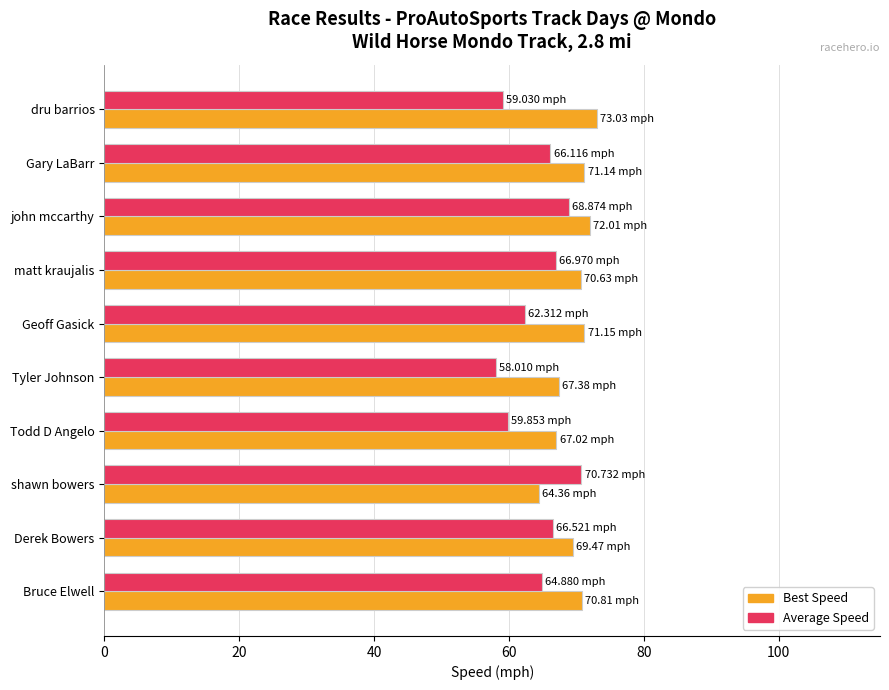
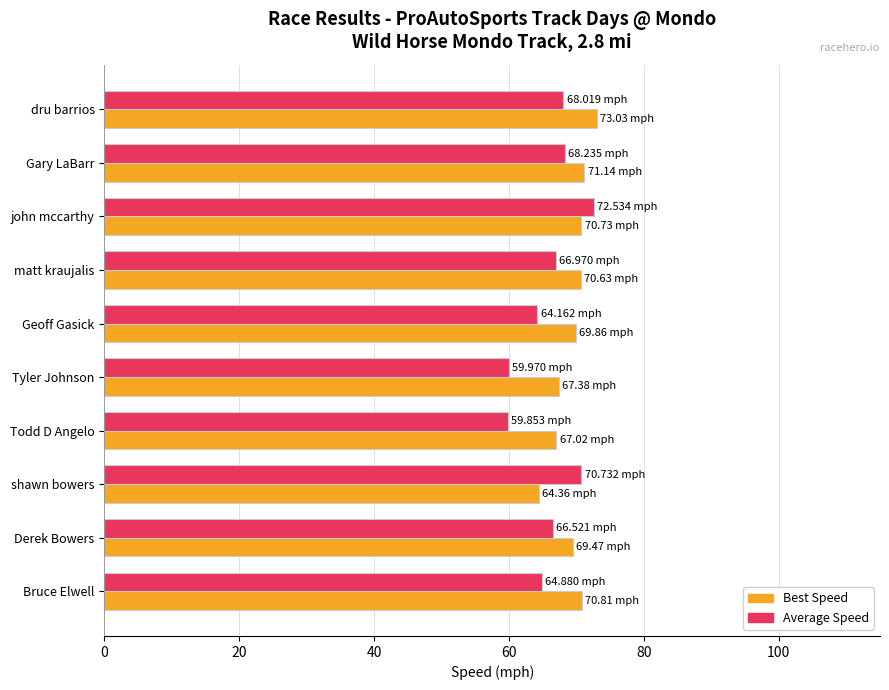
  {
    "Best Speed": {
      "dru barrios": 73.03,
      "Gary LaBarr": 71.14,
-     "john mccarthy": 72.01,
+     "john mccarthy": 70.73,
      "matt kraujalis": 70.63,
-     "Geoff Gasick": 71.15,
+     "Geoff Gasick": 69.86,
      "Tyler Johnson": 67.38,
      "Todd D Angelo": 67.02,
      "shawn bowers": 64.36,
      "Derek Bowers": 69.47,
      "Bruce Elwell": 70.81
    },
    "Average Speed": {
-     "dru barrios": 59.030,
-     "Gary LaBarr": 66.116,
-     "john mccarthy": 68.874,
+     "dru barrios": 68.019,
+     "Gary LaBarr": 68.235,
+     "john mccarthy": 72.534,
      "matt kraujalis": 66.970,
-     "Geoff Gasick": 62.312,
-     "Tyler Johnson": 58.010,
+     "Geoff Gasick": 64.162,
+     "Tyler Johnson": 59.970,
      "Todd D Angelo": 59.853,
      "shawn bowers": 70.732,
      "Derek Bowers": 66.521,
      "Bruce Elwell": 64.880
    }
  }
